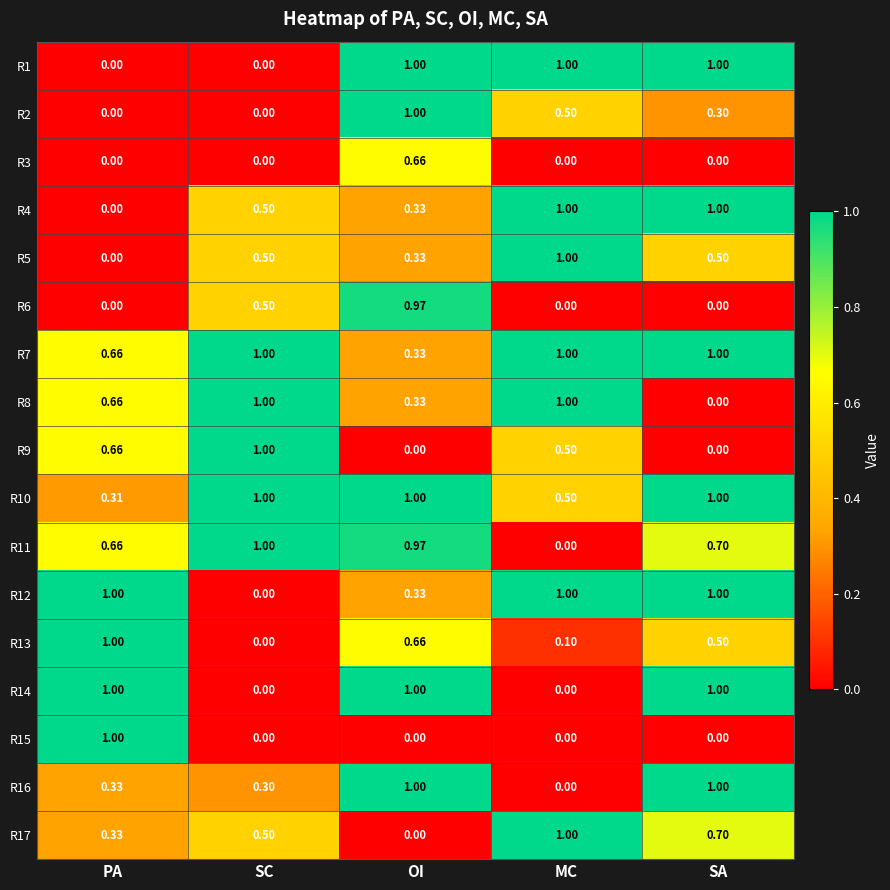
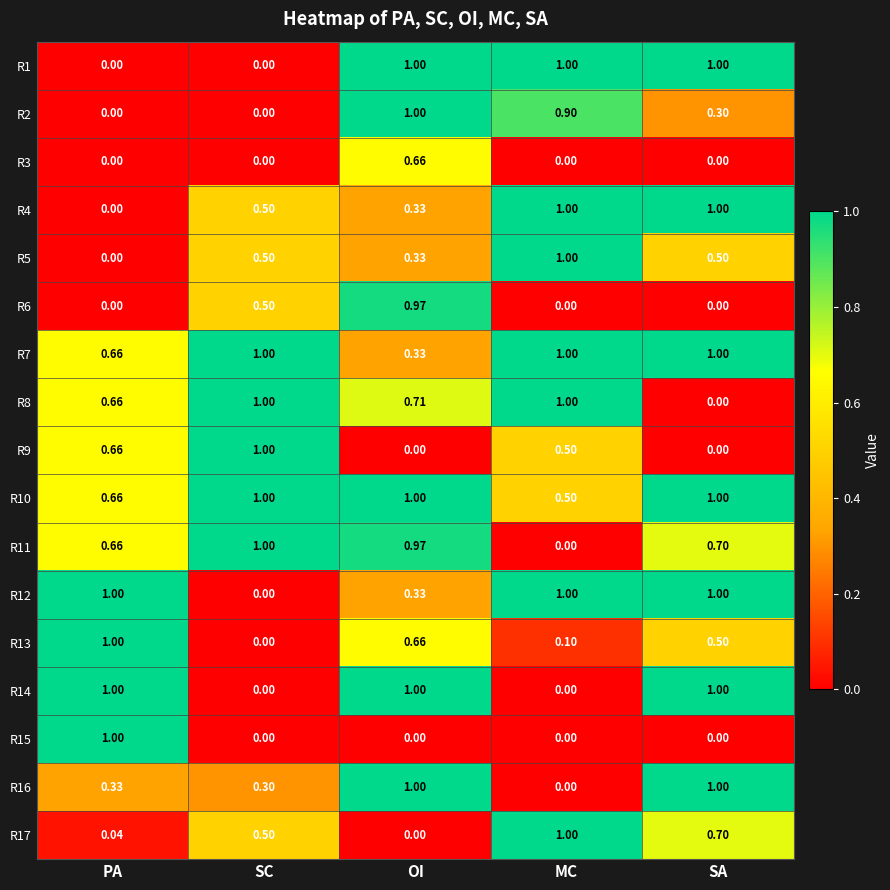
  {
    "R1": {
      "PA": 0.00,
      "SC": 0.00,
      "OI": 1.00,
      "MC": 1.00,
      "SA": 1.00
    },
    "R2": {
      "PA": 0.00,
      "SC": 0.00,
      "OI": 1.00,
-     "MC": 0.50,
+     "MC": 0.90,
      "SA": 0.30
    },
    "R3": {
      "PA": 0.00,
      "SC": 0.00,
      "OI": 0.66,
      "MC": 0.00,
      "SA": 0.00
    },
    "R4": {
      "PA": 0.00,
      "SC": 0.50,
      "OI": 0.33,
      "MC": 1.00,
      "SA": 1.00
    },
    "R5": {
      "PA": 0.00,
      "SC": 0.50,
      "OI": 0.33,
      "MC": 1.00,
      "SA": 0.50
    },
    "R6": {
      "PA": 0.00,
      "SC": 0.50,
      "OI": 0.97,
      "MC": 0.00,
      "SA": 0.00
    },
    "R7": {
      "PA": 0.66,
      "SC": 1.00,
      "OI": 0.33,
      "MC": 1.00,
      "SA": 1.00
    },
    "R8": {
      "PA": 0.66,
      "SC": 1.00,
-     "OI": 0.33,
+     "OI": 0.71,
      "MC": 1.00,
      "SA": 0.00
    },
    "R9": {
      "PA": 0.66,
      "SC": 1.00,
      "OI": 0.00,
      "MC": 0.50,
      "SA": 0.00
    },
    "R10": {
-     "PA": 0.31,
+     "PA": 0.66,
      "SC": 1.00,
      "OI": 1.00,
      "MC": 0.50,
      "SA": 1.00
    },
    "R11": {
      "PA": 0.66,
      "SC": 1.00,
      "OI": 0.97,
      "MC": 0.00,
      "SA": 0.70
    },
    "R12": {
      "PA": 1.00,
      "SC": 0.00,
      "OI": 0.33,
      "MC": 1.00,
      "SA": 1.00
    },
    "R13": {
      "PA": 1.00,
      "SC": 0.00,
      "OI": 0.66,
      "MC": 0.10,
      "SA": 0.50
    },
    "R14": {
      "PA": 1.00,
      "SC": 0.00,
      "OI": 1.00,
      "MC": 0.00,
      "SA": 1.00
    },
    "R15": {
      "PA": 1.00,
      "SC": 0.00,
      "OI": 0.00,
      "MC": 0.00,
      "SA": 0.00
    },
    "R16": {
      "PA": 0.33,
      "SC": 0.30,
      "OI": 1.00,
      "MC": 0.00,
      "SA": 1.00
    },
    "R17": {
-     "PA": 0.33,
+     "PA": 0.04,
      "SC": 0.50,
      "OI": 0.00,
      "MC": 1.00,
      "SA": 0.70
    }
  }
